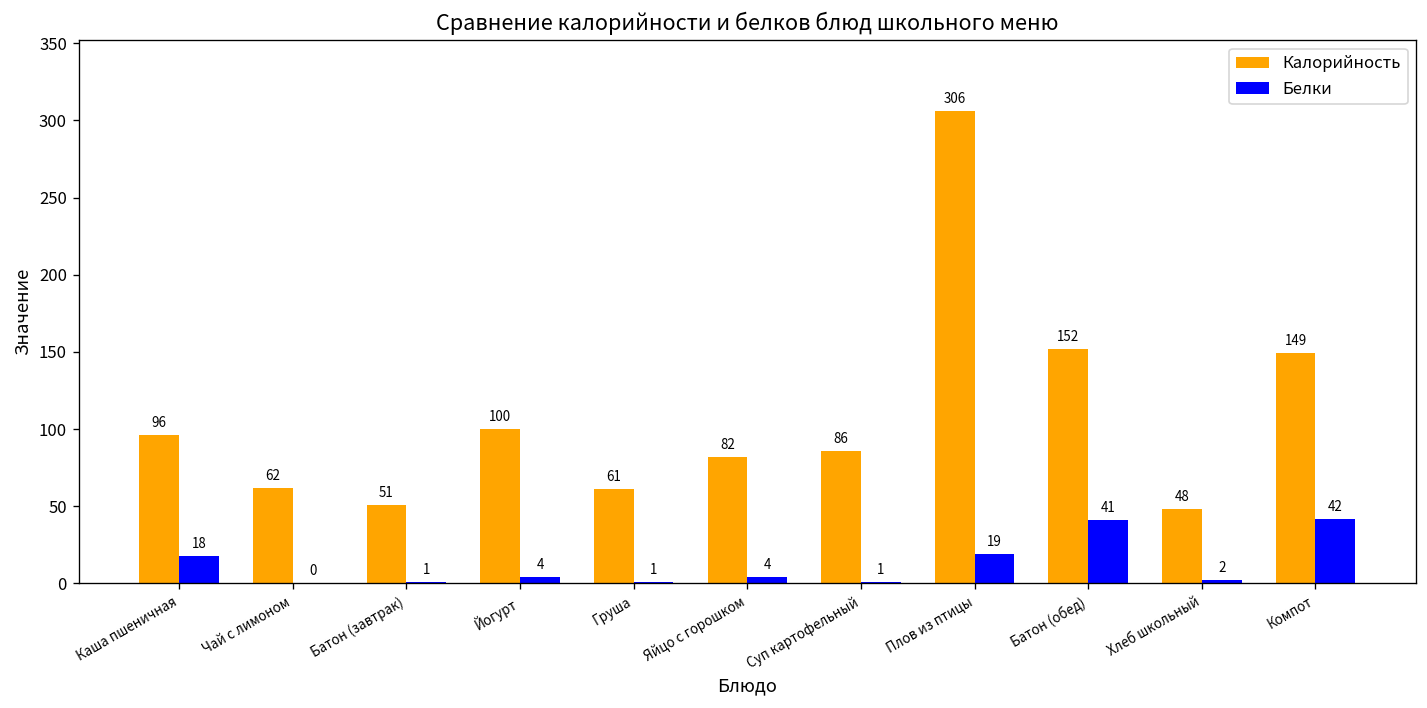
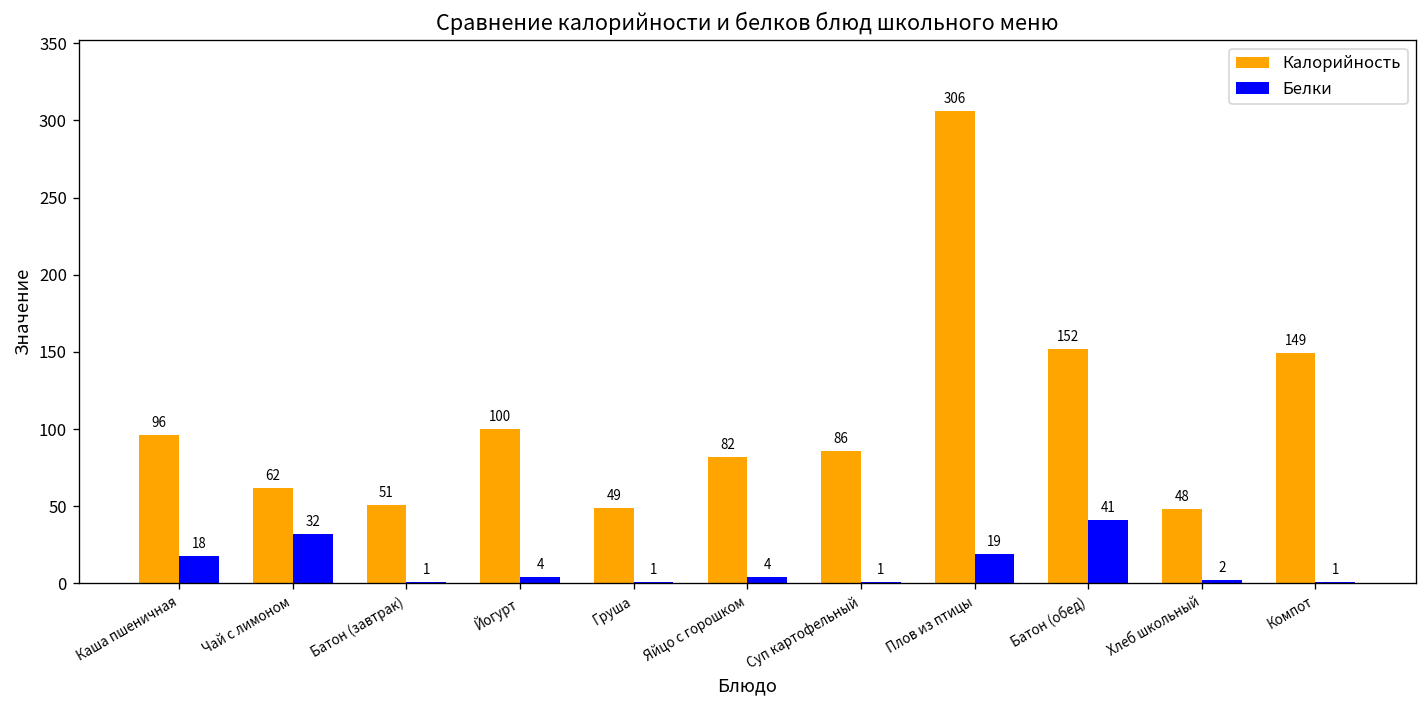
  {
    "Калорийность": {
      "Каша пшеничная": 96,
      "Чай с лимоном": 62,
      "Батон (завтрак)": 51,
      "Йогурт": 100,
-     "Груша": 61,
+     "Груша": 49,
      "Яйцо с горошком": 82,
      "Суп картофельный": 86,
      "Плов из птицы": 306,
      "Батон (обед)": 152,
      "Хлеб школьный": 48,
      "Компот": 149
    },
    "Белки": {
      "Каша пшеничная": 18,
-     "Чай с лимоном": 0,
+     "Чай с лимоном": 32,
      "Батон (завтрак)": 1,
      "Йогурт": 4,
      "Груша": 1,
      "Яйцо с горошком": 4,
      "Суп картофельный": 1,
      "Плов из птицы": 19,
      "Батон (обед)": 41,
      "Хлеб школьный": 2,
-     "Компот": 42
+     "Компот": 1
    }
  }
